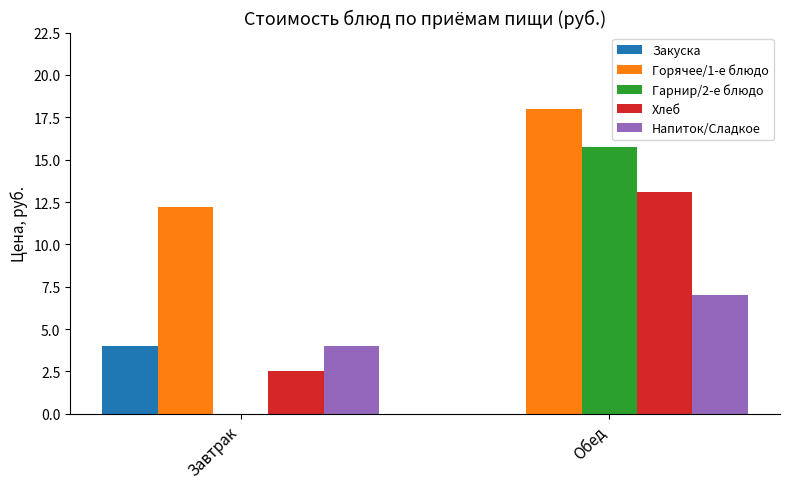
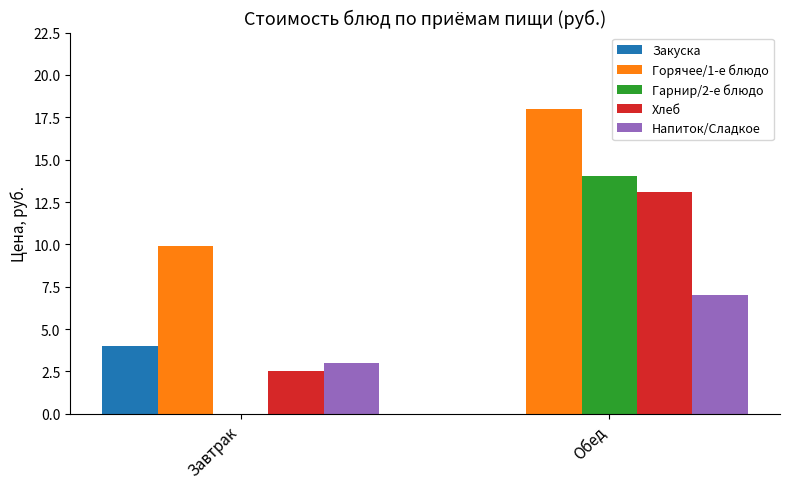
  {
    "Закуска": {
      "Завтрак": 4.0,
      "Обед": 0.0
    },
    "Горячее/1-е блюдо": {
-     "Завтрак": 12.2,
+     "Завтрак": 9.9,
      "Обед": 18.0
    },
    "Гарнир/2-е блюдо": {
      "Завтрак": 0.0,
-     "Обед": 15.8
+     "Обед": 14.1
    },
    "Хлеб": {
      "Завтрак": 2.5,
      "Обед": 13.1
    },
    "Напиток/Сладкое": {
-     "Завтрак": 4,
+     "Завтрак": 3,
      "Обед": 7
    }
  }
